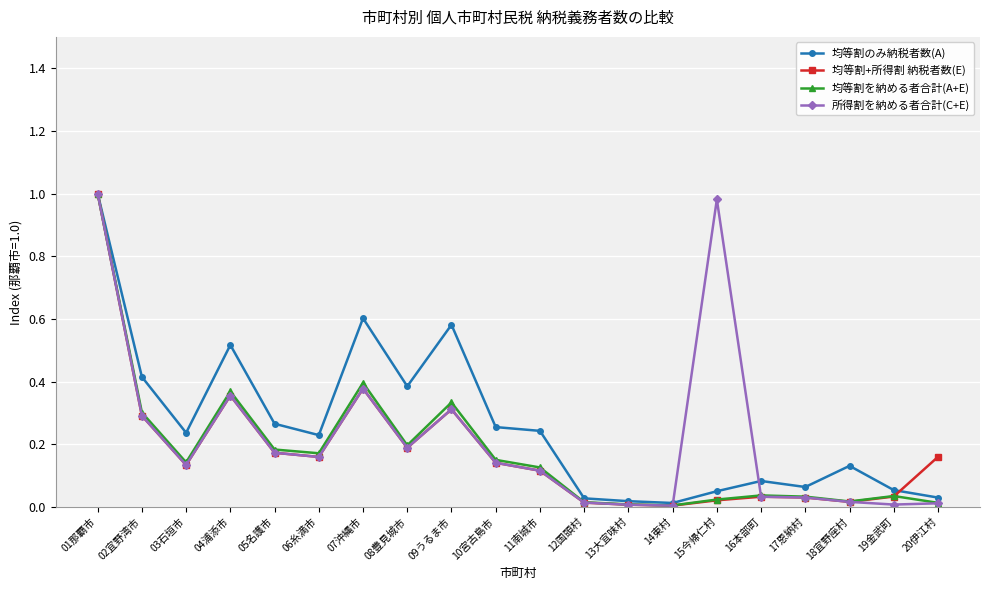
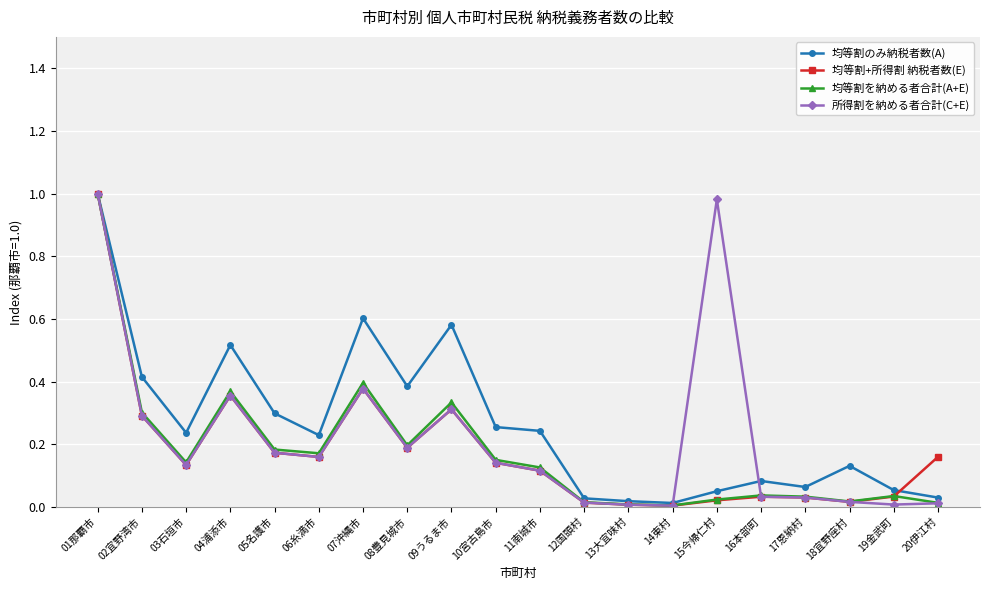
  {
    "均等割のみ納税者数(A)": {
      "02宜野湾市": 0.41,
      "03石垣市": 0.24,
      "04浦添市": 0.52,
-     "05名護市": 0.27,
+     "05名護市": 0.30,
      "06糸満市": 0.23,
      "07沖縄市": 0.60,
      "08豊見城市": 0.38,
      "09うるま市": 0.58,
      "10宮古島市": 0.25,
      "11南城市": 0.24,
      "12国頭村": 0.03,
      "13大宜味村": 0.02,
      "15今帰仁村": 0.05,
      "16本部町": 0.08,
      "17恩納村": 0.06,
      "18宜野座村": 0.13,
      "19金武町": 0.05,
      "20伊江村": 0.03
    },
    "均等割+所得割 納税者数(E)": {
      "20伊江村": 0.16
    },
    "均等割を納める者合計(A+E)": {
      "02宜野湾市": 0.30,
      "03石垣市": 0.14,
      "04浦添市": 0.37,
      "05名護市": 0.18,
      "06糸満市": 0.17,
      "07沖縄市": 0.40,
      "09うるま市": 0.33,
      "10宮古島市": 0.15,
      "11南城市": 0.13
    },
    "所得割を納める者合計(C+E)": {
      "15今帰仁村": 0.98,
      "19金武町": 0.01
    }
  }
